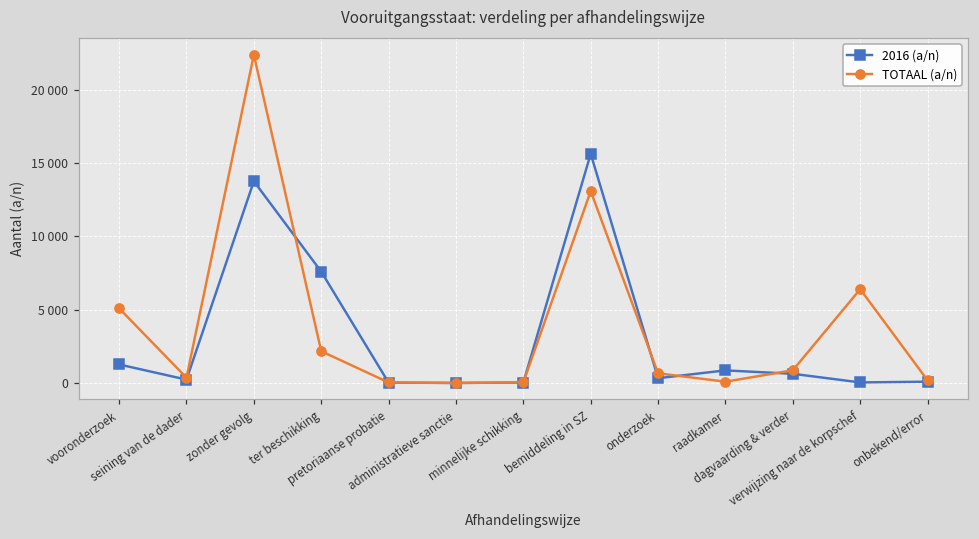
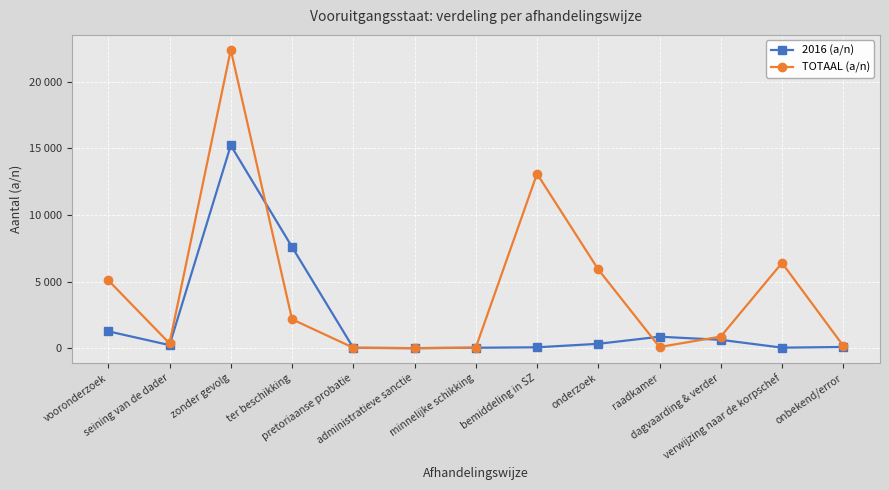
  {
    "2016 (a/n)": {
      "vooronderzoek": 1300,
-     "zonder gevolg": 13800,
+     "zonder gevolg": 15200,
      "ter beschikking": 7600,
-     "bemiddeling in SZ": 15600,
+     "bemiddeling in SZ": 100,
      "onderzoek": 300,
      "raadkamer": 900,
      "dagvaarding & verder": 600,
      "verwijzing naar de korpschef": 0
    },
    "TOTAAL (a/n)": {
      "vooronderzoek": 5100,
      "zonder gevolg": 22400,
      "ter beschikking": 2200,
      "bemiddeling in SZ": 13100,
-     "onderzoek": 700,
+     "onderzoek": 5900,
      "raadkamer": 100,
      "dagvaarding & verder": 900,
      "verwijzing naar de korpschef": 6400
    }
  }
